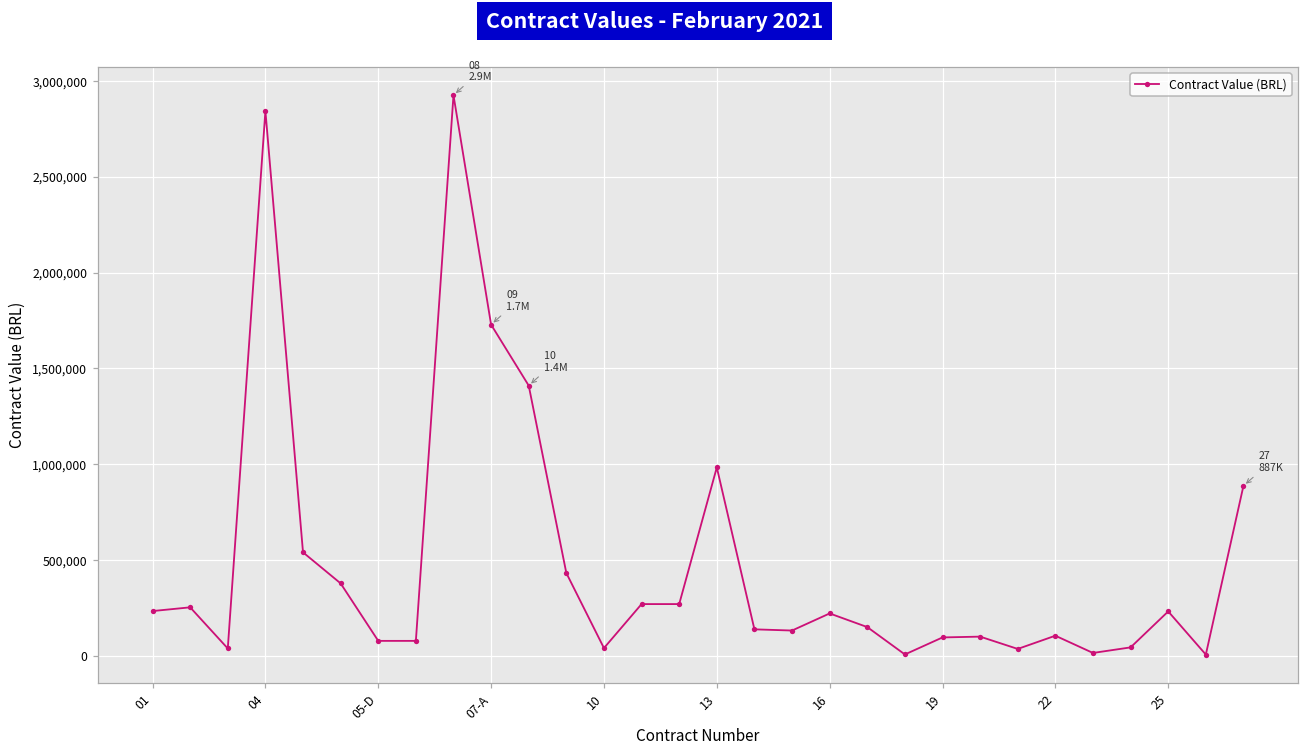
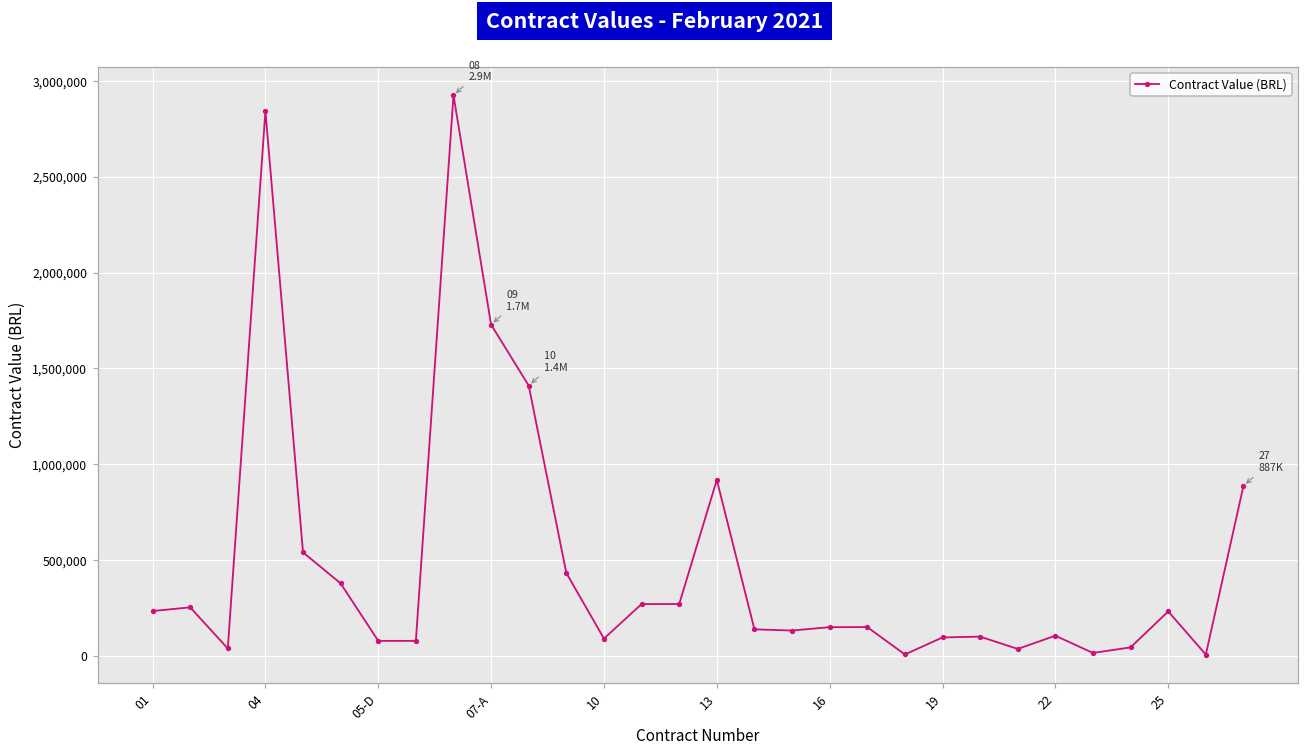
  {
    "01": "230,000",
    "04": "2,840,000",
    "05-D": "80,000",
-   "10": "40,000",
-   "13": "980,000",
-   "16": "220,000",
+   "10": "90,000",
+   "13": "920,000",
+   "16": "150,000",
    "19": "100,000",
    "22": "110,000",
    "25": "230,000"
  }
